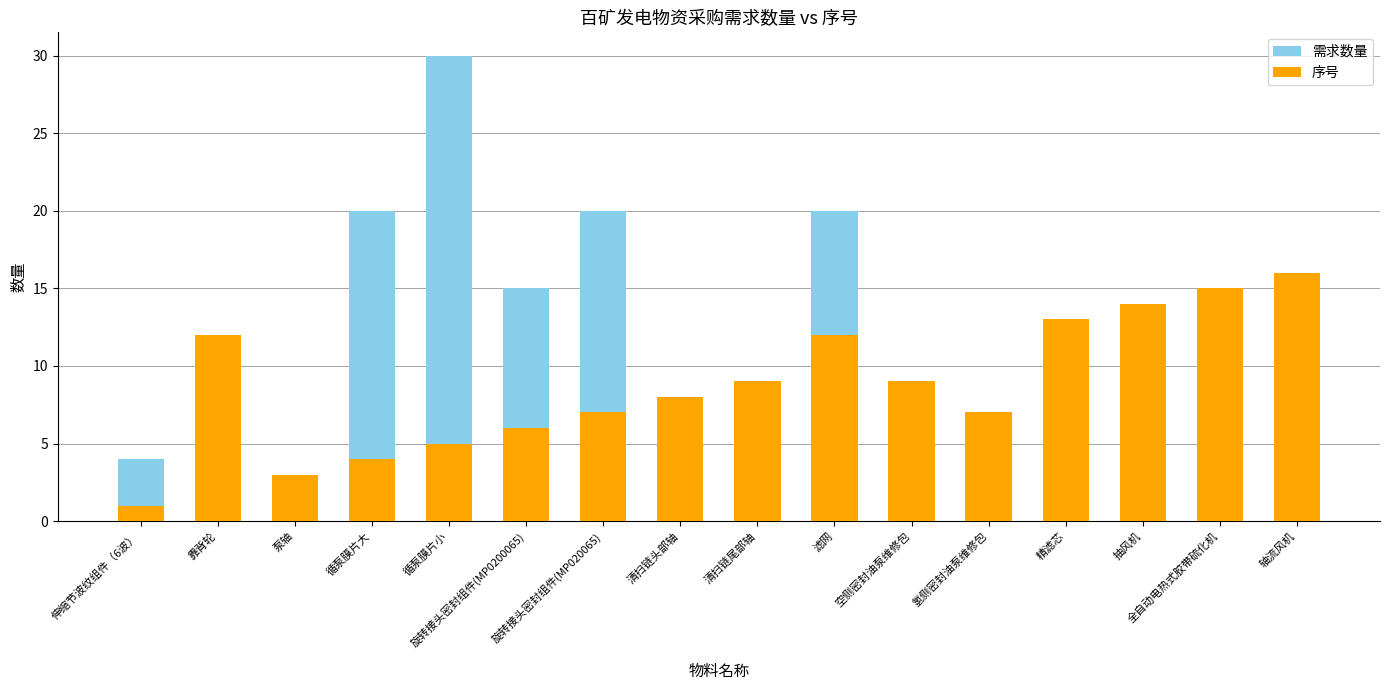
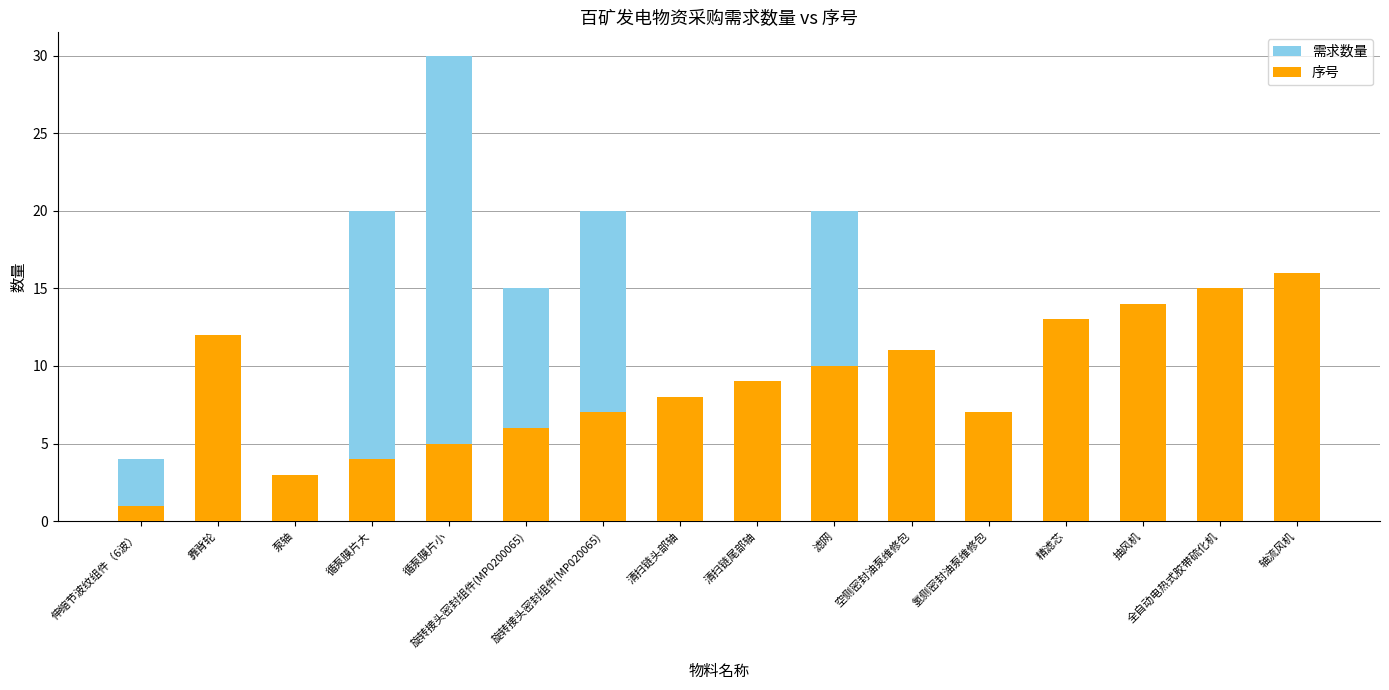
  {
    "需求数量": {
      "伸缩节波纹组件（6波）": 4,
      "循泵膜片大": 20,
      "循泵膜片小": 30,
      "旋转接头密封组件(MP0200065)": 15,
      "旋转接头密封组件(MP020065)": 20,
      "滤网": 20
    },
    "序号": {
      "靠背轮": 12,
      "泵轴": 3,
      "清扫链头部轴": 8,
      "清扫链尾部轴": 9,
-     "滤网": 12,
-     "空侧密封油泵维修包": 9,
+     "滤网": 10,
+     "空侧密封油泵维修包": 11,
      "氢侧密封油泵维修包": 7,
      "精滤芯": 13,
      "抽风机": 14,
      "全自动电热式胶带硫化机": 15,
      "轴流风机": 16
    }
  }
